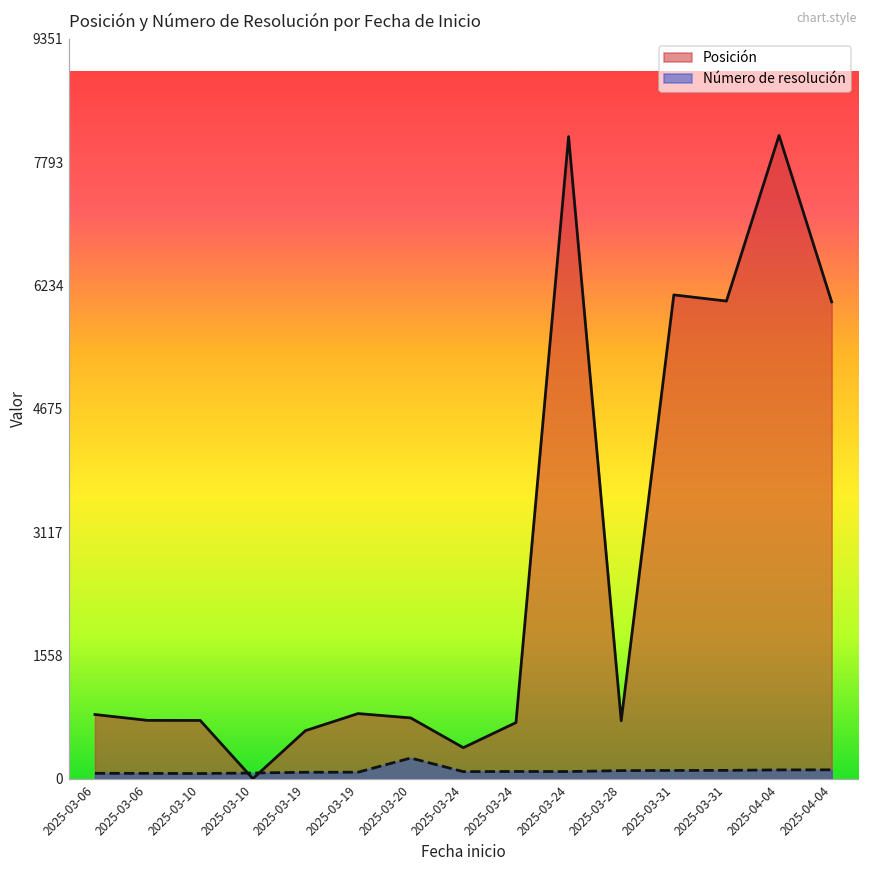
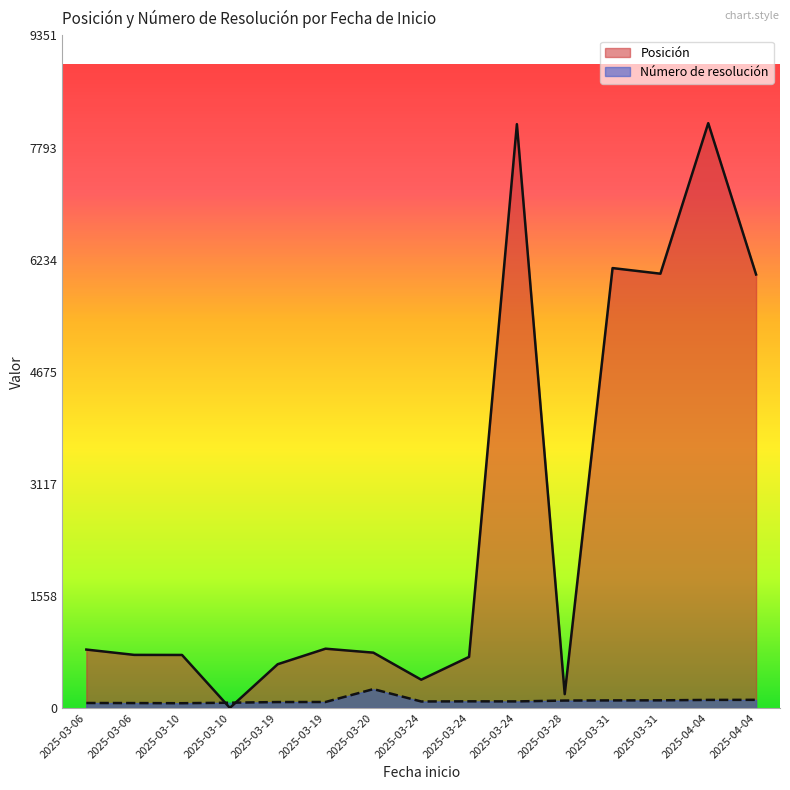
  {
    "Posición": {
      "2025-03-20": 800,
-     "2025-03-28": 700
+     "2025-03-28": 200
    },
    "Número de resolución": {
      "2025-03-20": 300,
      "2025-03-28": 100
    }
  }
